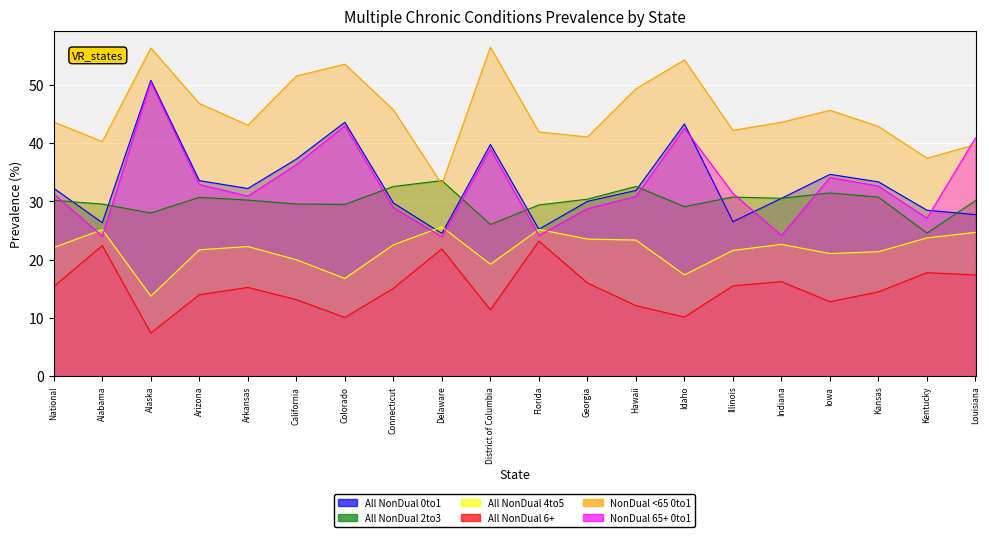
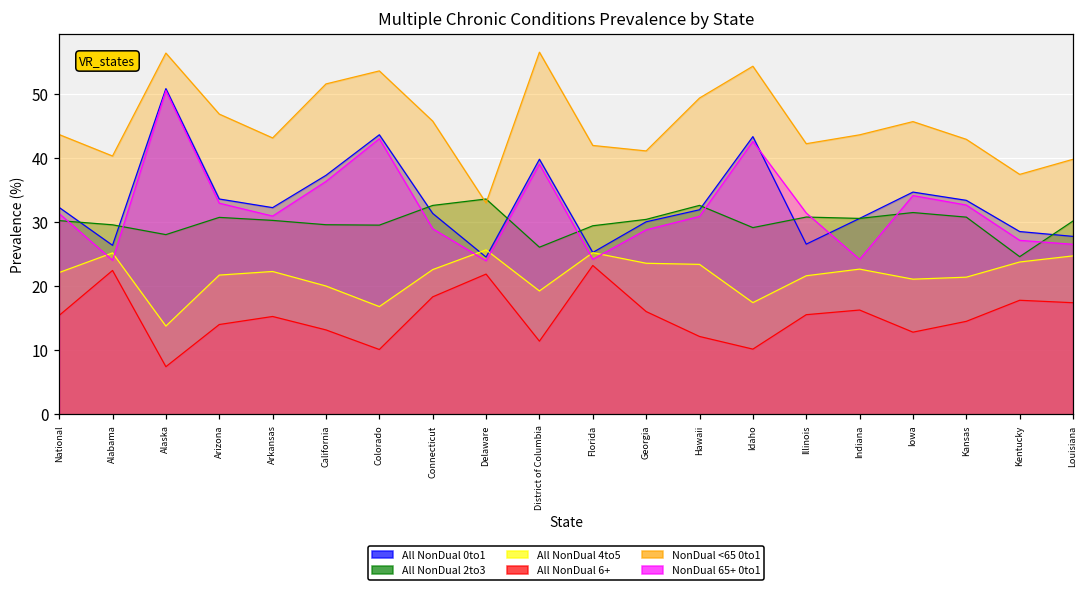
  {
    "All NonDual 0to1": {
      "National": 32,
      "Alabama": 26,
      "Arizona": 34,
      "Arkansas": 32,
      "California": 37,
      "Colorado": 44,
-     "Connecticut": 30,
+     "Connecticut": 31,
      "Delaware": 25,
      "District of Columbia": 40,
      "Hawaii": 32,
      "Idaho": 43,
      "Illinois": 27,
      "Iowa": 35,
      "Kansas": 33,
      "Kentucky": 29,
      "Louisiana": 28
    },
    "All NonDual 2to3": {
      "National": 30,
      "Alabama": 30,
      "Alaska": 28,
      "Arizona": 31,
      "Arkansas": 30,
      "California": 30,
      "Colorado": 30,
      "Connecticut": 33,
      "Delaware": 34,
      "District of Columbia": 26,
      "Florida": 29,
      "Hawaii": 33,
      "Idaho": 29,
      "Illinois": 31,
      "Iowa": 31,
      "Kansas": 31,
      "Kentucky": 25,
      "Louisiana": 30
    },
    "All NonDual 6+": {
      "National": 15,
      "Alabama": 22,
      "Alaska": 7,
      "Arizona": 14,
      "Arkansas": 15,
      "California": 13,
      "Colorado": 10,
-     "Connecticut": 15,
+     "Connecticut": 18,
      "Delaware": 22,
      "District of Columbia": 11,
      "Florida": 23,
      "Georgia": 16,
      "Hawaii": 12,
      "Idaho": 10,
      "Illinois": 16,
      "Indiana": 16,
      "Iowa": 13,
      "Kansas": 14,
      "Kentucky": 18,
      "Louisiana": 17
    },
    "NonDual 65+ 0to1": {
      "National": 31,
      "Alabama": 24,
      "Arizona": 33,
      "Arkansas": 31,
      "California": 36,
      "Colorado": 43,
      "Connecticut": 29,
      "Delaware": 24,
      "District of Columbia": 39,
      "Florida": 24,
      "Georgia": 29,
      "Hawaii": 31,
      "Idaho": 43,
      "Illinois": 31,
      "Indiana": 24,
      "Iowa": 34,
      "Kansas": 33,
      "Kentucky": 27,
-     "Louisiana": 41
+     "Louisiana": 27
    }
  }
